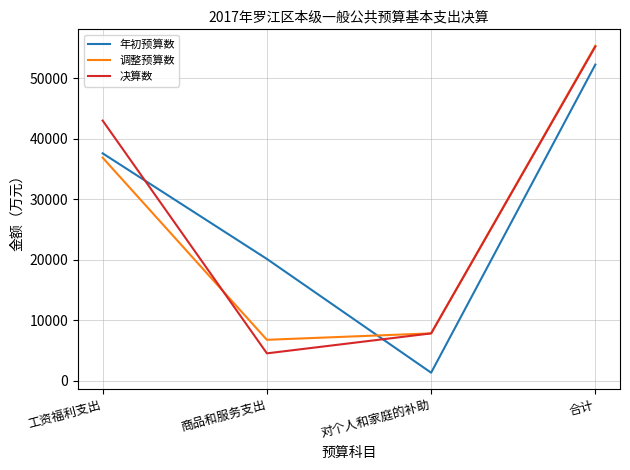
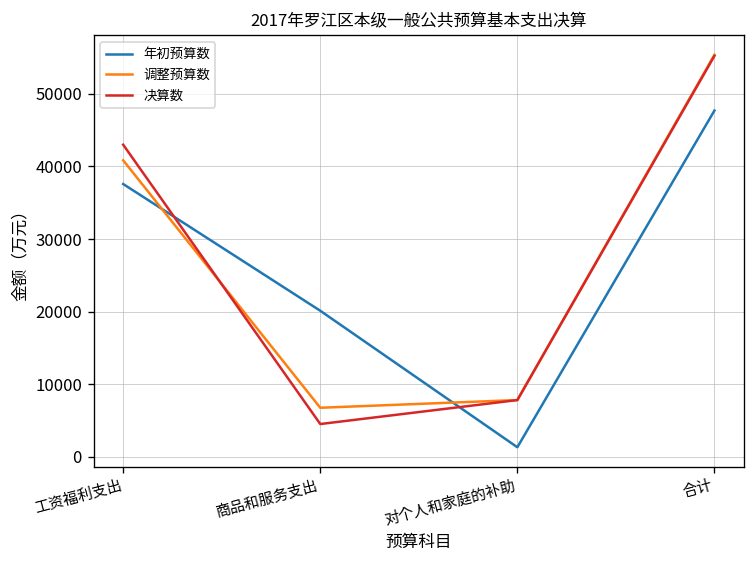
  {
    "年初预算数": {
      "工资福利支出": 38000,
      "商品和服务支出": 20000,
      "对个人和家庭的补助": 1000,
-     "合计": 52000
+     "合计": 48000
    },
    "调整预算数": {
-     "工资福利支出": 37000,
+     "工资福利支出": 41000,
      "商品和服务支出": 7000
    },
    "决算数": {
      "工资福利支出": 43000,
      "商品和服务支出": 4000
    }
  }
